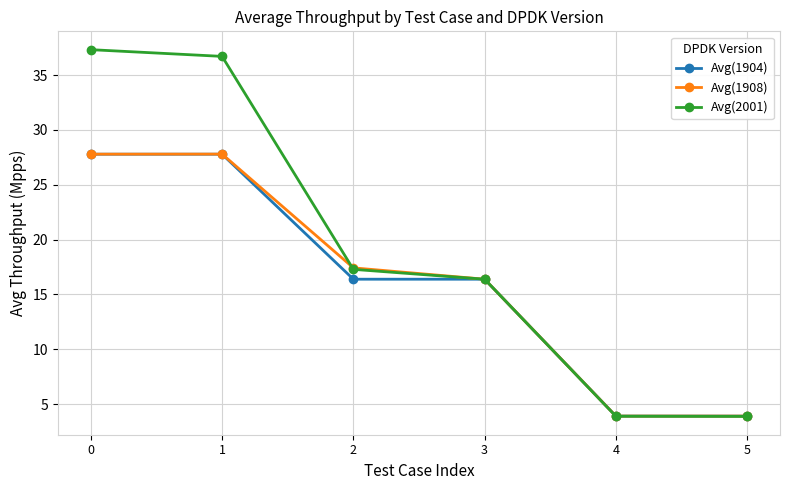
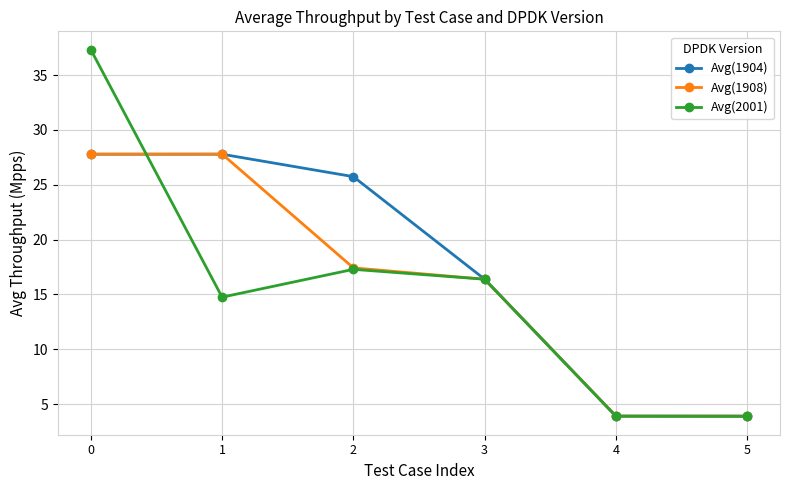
  {
    "Avg(1904)": {
-     "2": 16.4
+     "2": 25.7
    },
    "Avg(2001)": {
      "0": 37.3,
-     "1": 36.7
+     "1": 14.7
    }
  }
